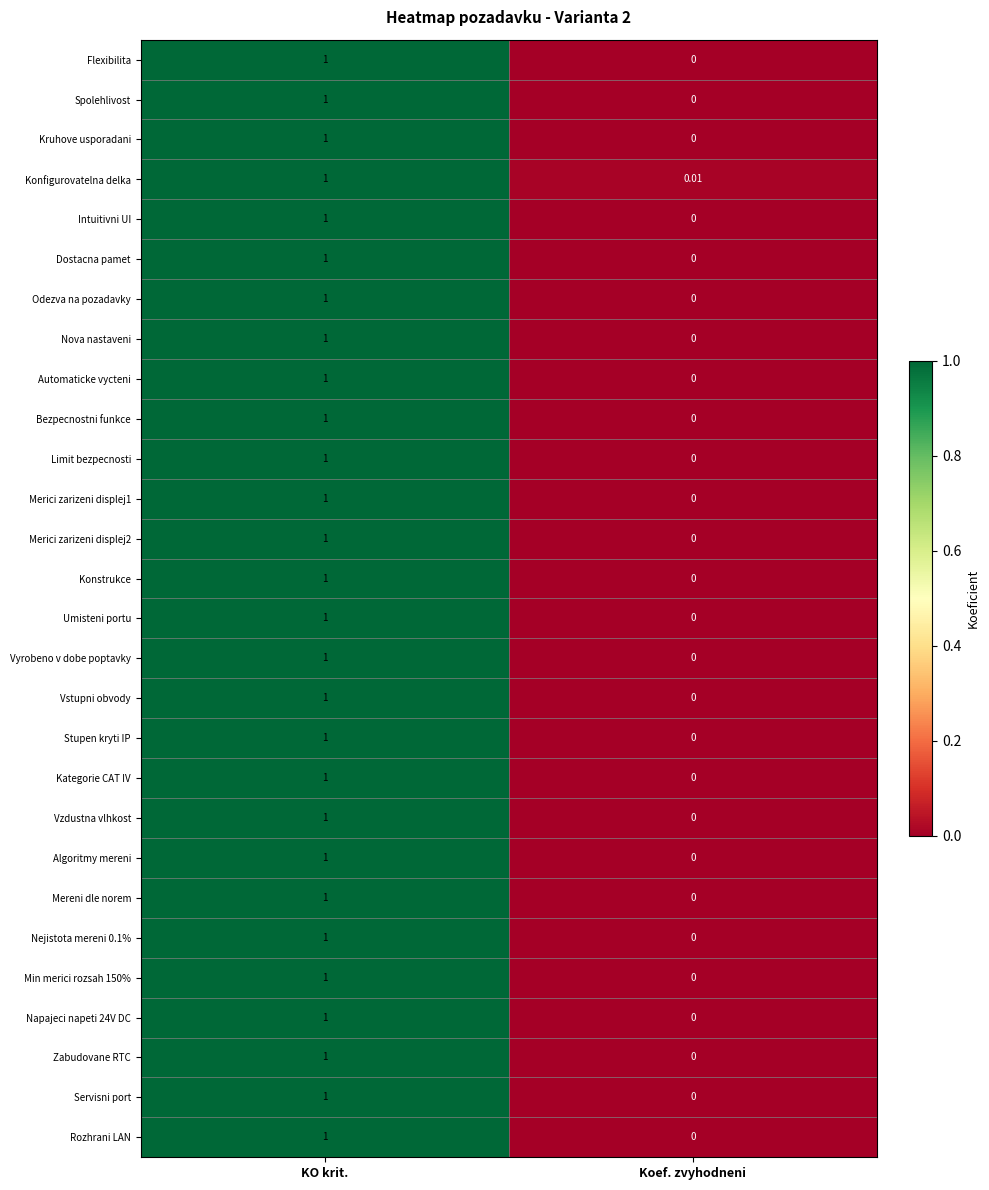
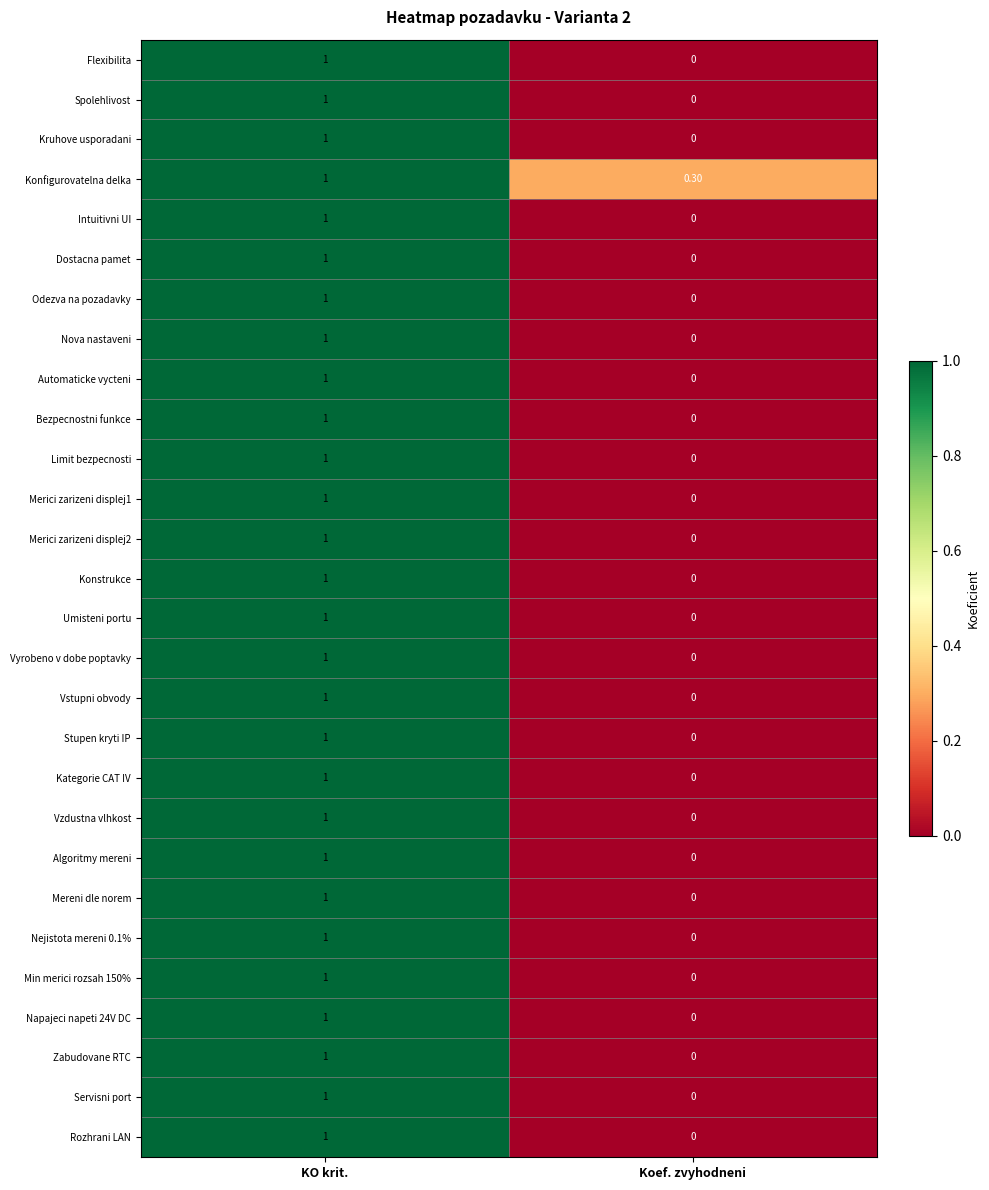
  {
    "Flexibilita": {
      "KO krit.": 1,
      "Koef. zvyhodneni": 0
    },
    "Spolehlivost": {
      "KO krit.": 1,
      "Koef. zvyhodneni": 0
    },
    "Kruhove usporadani": {
      "KO krit.": 1,
      "Koef. zvyhodneni": 0
    },
    "Konfigurovatelna delka": {
      "KO krit.": 1,
-     "Koef. zvyhodneni": 0.01
+     "Koef. zvyhodneni": 0.30
    },
    "Intuitivni UI": {
      "KO krit.": 1,
      "Koef. zvyhodneni": 0
    },
    "Dostacna pamet": {
      "KO krit.": 1,
      "Koef. zvyhodneni": 0
    },
    "Odezva na pozadavky": {
      "KO krit.": 1,
      "Koef. zvyhodneni": 0
    },
    "Nova nastaveni": {
      "KO krit.": 1,
      "Koef. zvyhodneni": 0
    },
    "Automaticke vycteni": {
      "KO krit.": 1,
      "Koef. zvyhodneni": 0
    },
    "Bezpecnostni funkce": {
      "KO krit.": 1,
      "Koef. zvyhodneni": 0
    },
    "Limit bezpecnosti": {
      "KO krit.": 1,
      "Koef. zvyhodneni": 0
    },
    "Merici zarizeni displej1": {
      "KO krit.": 1,
      "Koef. zvyhodneni": 0
    },
    "Merici zarizeni displej2": {
      "KO krit.": 1,
      "Koef. zvyhodneni": 0
    },
    "Konstrukce": {
      "KO krit.": 1,
      "Koef. zvyhodneni": 0
    },
    "Umisteni portu": {
      "KO krit.": 1,
      "Koef. zvyhodneni": 0
    },
    "Vyrobeno v dobe poptavky": {
      "KO krit.": 1,
      "Koef. zvyhodneni": 0
    },
    "Vstupni obvody": {
      "KO krit.": 1,
      "Koef. zvyhodneni": 0
    },
    "Stupen kryti IP": {
      "KO krit.": 1,
      "Koef. zvyhodneni": 0
    },
    "Kategorie CAT IV": {
      "KO krit.": 1,
      "Koef. zvyhodneni": 0
    },
    "Vzdustna vlhkost": {
      "KO krit.": 1,
      "Koef. zvyhodneni": 0
    },
    "Algoritmy mereni": {
      "KO krit.": 1,
      "Koef. zvyhodneni": 0
    },
    "Mereni dle norem": {
      "KO krit.": 1,
      "Koef. zvyhodneni": 0
    },
    "Nejistota mereni 0.1%": {
      "KO krit.": 1,
      "Koef. zvyhodneni": 0
    },
    "Min merici rozsah 150%": {
      "KO krit.": 1,
      "Koef. zvyhodneni": 0
    },
    "Napajeci napeti 24V DC": {
      "KO krit.": 1,
      "Koef. zvyhodneni": 0
    },
    "Zabudovane RTC": {
      "KO krit.": 1,
      "Koef. zvyhodneni": 0
    },
    "Servisni port": {
      "KO krit.": 1,
      "Koef. zvyhodneni": 0
    },
    "Rozhrani LAN": {
      "KO krit.": 1,
      "Koef. zvyhodneni": 0
    }
  }
